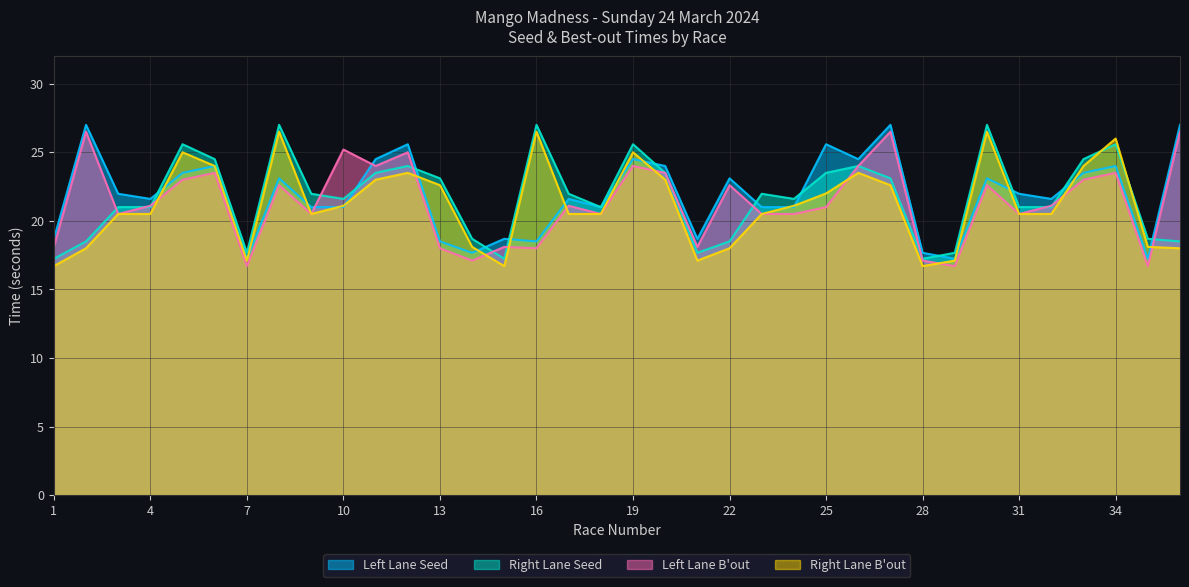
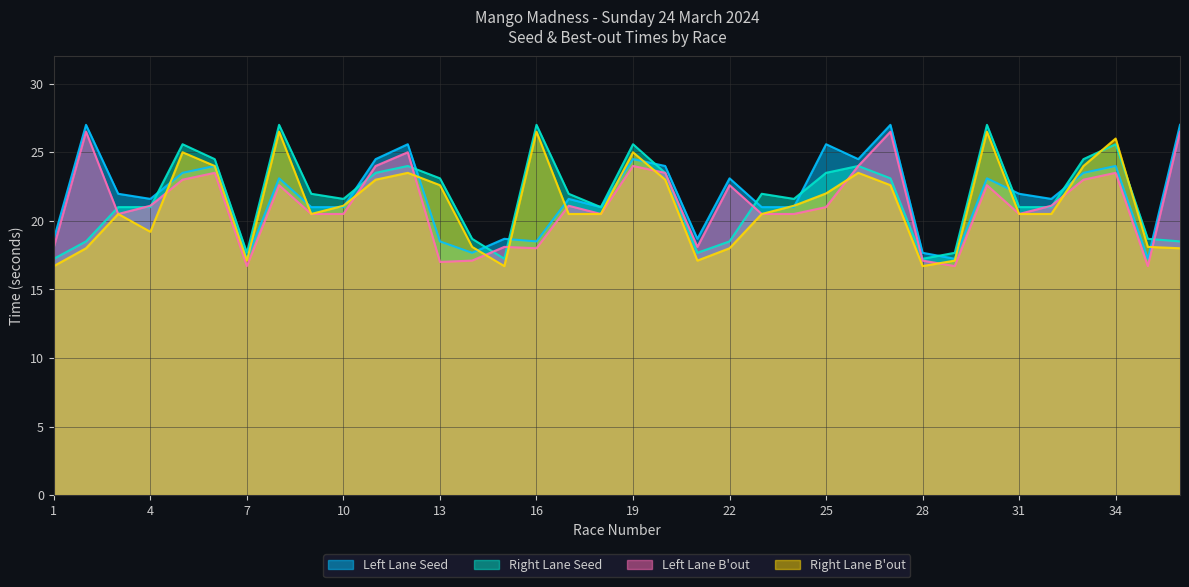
  {
    "Left Lane B'out": {
      "1": 18.1,
      "7": 16.7,
-     "10": 25.2,
-     "13": 18,
+     "10": 20.5,
+     "13": 17,
      "16": 18.0,
      "19": 24.0,
      "22": 22.6,
      "25": 21.0,
      "34": 23.5
    },
    "Right Lane B'out": {
      "1": 16.7,
-     "4": 20.5,
+     "4": 19.2,
      "13": 22.6,
      "16": 26.5,
      "19": 25.0,
      "22": 18.0,
      "25": 22.0,
      "28": 16.7,
      "34": 26.0
    }
  }
